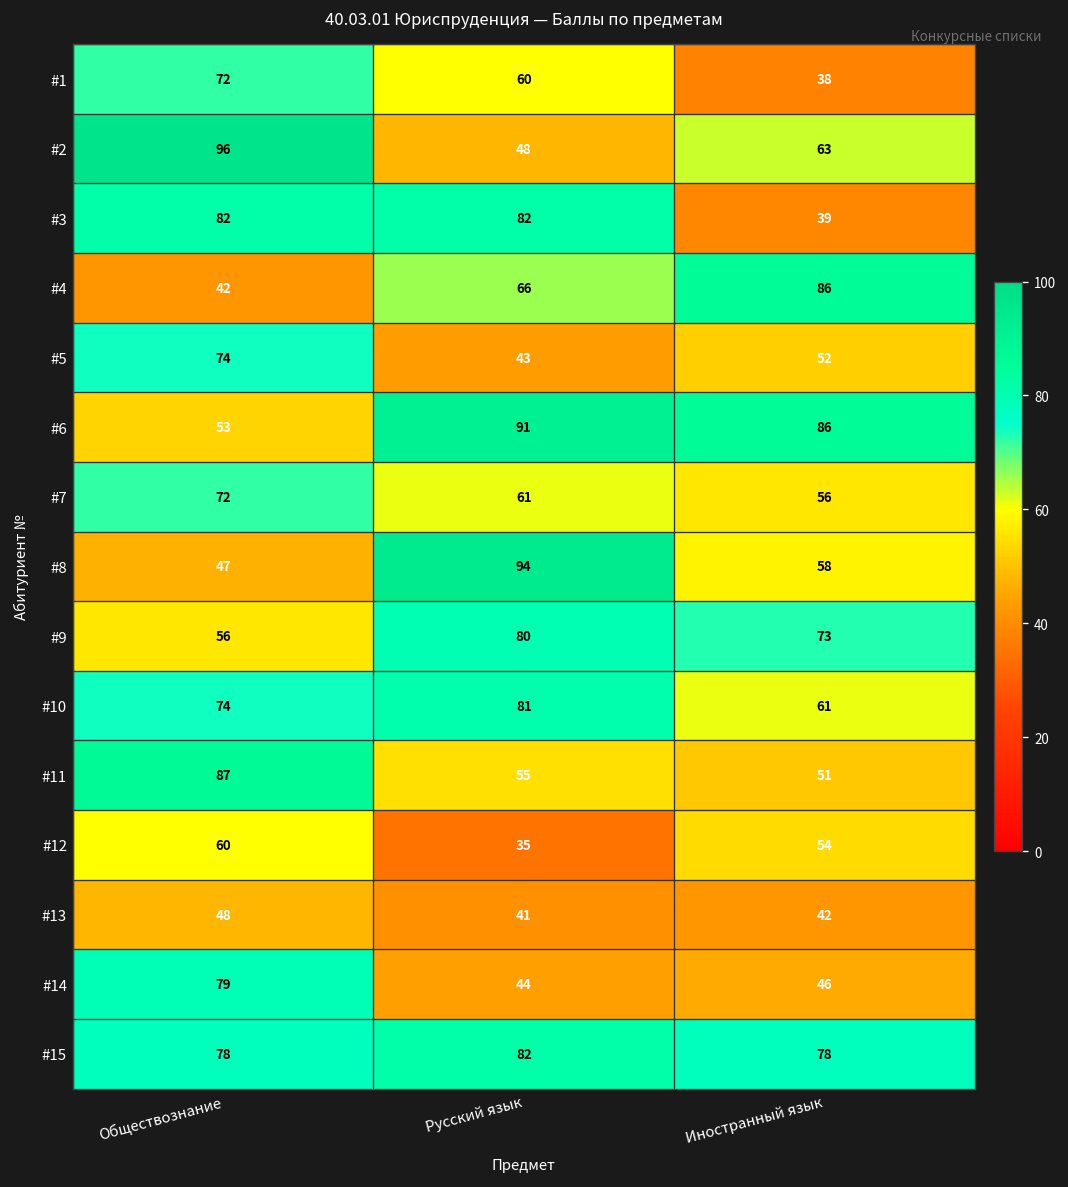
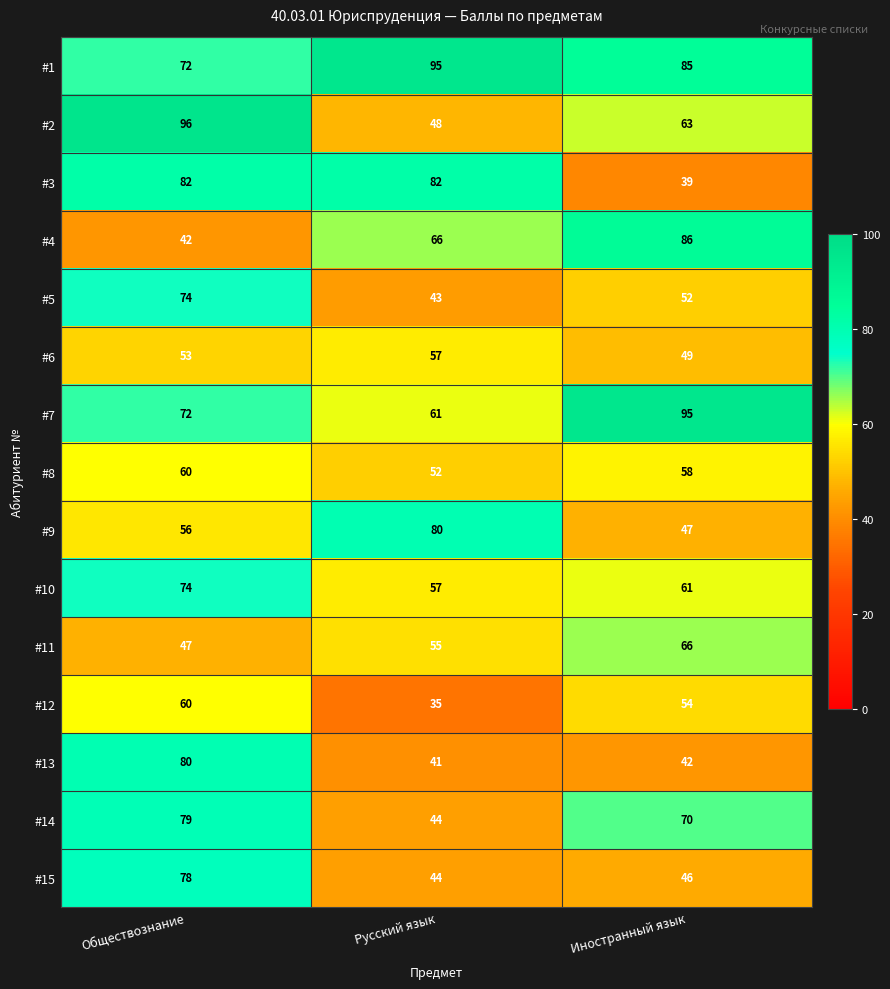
  {
    "#1": {
      "Обществознание": 72,
-     "Русский язык": 60,
-     "Иностранный язык": 38
+     "Русский язык": 95,
+     "Иностранный язык": 85
    },
    "#2": {
      "Обществознание": 96,
      "Русский язык": 48,
      "Иностранный язык": 63
    },
    "#3": {
      "Обществознание": 82,
      "Русский язык": 82,
      "Иностранный язык": 39
    },
    "#4": {
      "Обществознание": 42,
      "Русский язык": 66,
      "Иностранный язык": 86
    },
    "#5": {
      "Обществознание": 74,
      "Русский язык": 43,
      "Иностранный язык": 52
    },
    "#6": {
      "Обществознание": 53,
-     "Русский язык": 91,
-     "Иностранный язык": 86
+     "Русский язык": 57,
+     "Иностранный язык": 49
    },
    "#7": {
      "Обществознание": 72,
      "Русский язык": 61,
-     "Иностранный язык": 56
+     "Иностранный язык": 95
    },
    "#8": {
-     "Обществознание": 47,
-     "Русский язык": 94,
+     "Обществознание": 60,
+     "Русский язык": 52,
      "Иностранный язык": 58
    },
    "#9": {
      "Обществознание": 56,
      "Русский язык": 80,
-     "Иностранный язык": 73
+     "Иностранный язык": 47
    },
    "#10": {
      "Обществознание": 74,
-     "Русский язык": 81,
+     "Русский язык": 57,
      "Иностранный язык": 61
    },
    "#11": {
-     "Обществознание": 87,
+     "Обществознание": 47,
      "Русский язык": 55,
-     "Иностранный язык": 51
+     "Иностранный язык": 66
    },
    "#12": {
      "Обществознание": 60,
      "Русский язык": 35,
      "Иностранный язык": 54
    },
    "#13": {
-     "Обществознание": 48,
+     "Обществознание": 80,
      "Русский язык": 41,
      "Иностранный язык": 42
    },
    "#14": {
      "Обществознание": 79,
      "Русский язык": 44,
-     "Иностранный язык": 46
+     "Иностранный язык": 70
    },
    "#15": {
      "Обществознание": 78,
-     "Русский язык": 82,
-     "Иностранный язык": 78
+     "Русский язык": 44,
+     "Иностранный язык": 46
    }
  }
